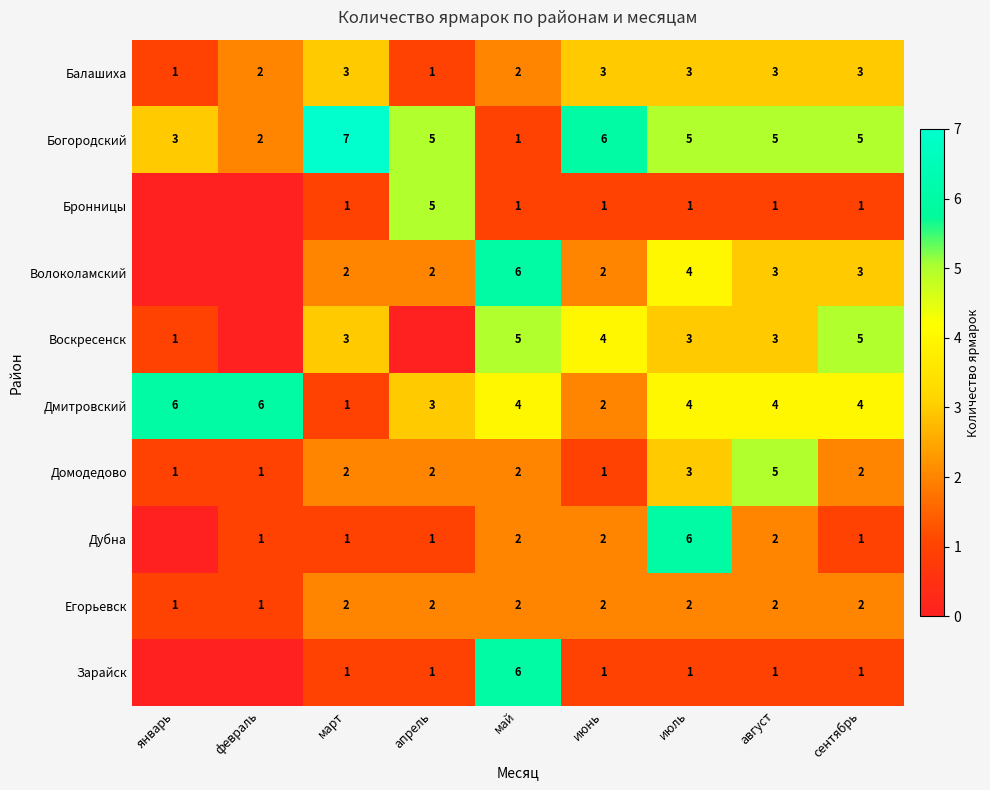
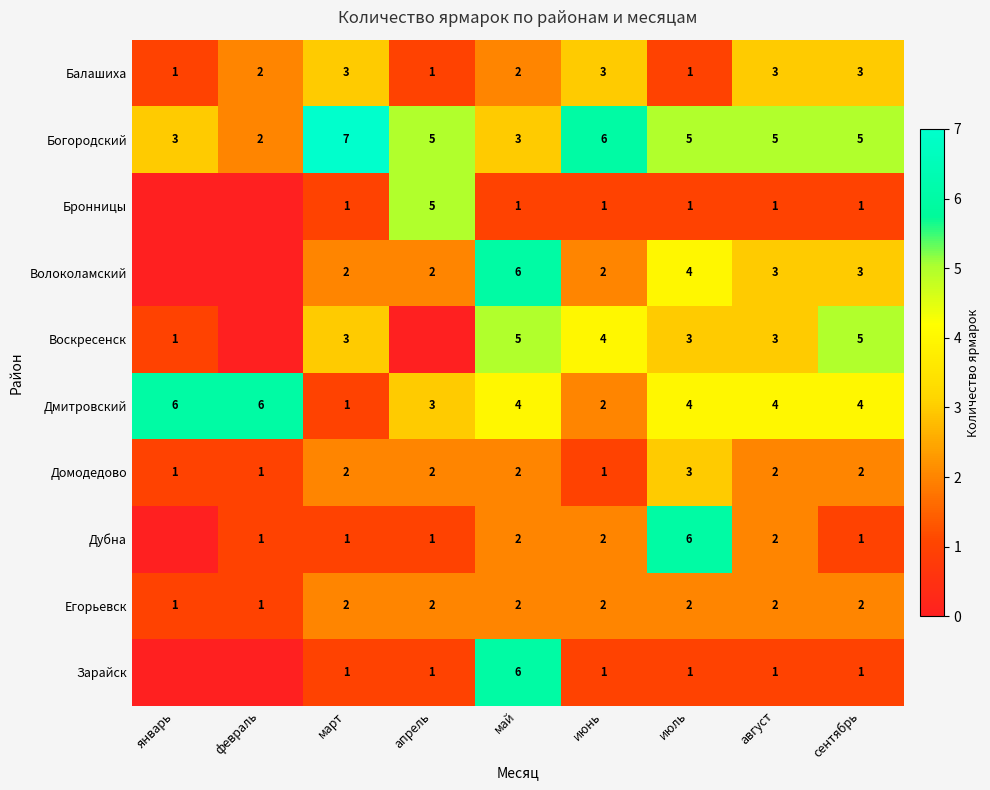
  {
    "Балашиха": {
      "январь": 1,
      "февраль": 2,
      "март": 3,
      "апрель": 1,
      "май": 2,
      "июнь": 3,
-     "июль": 3,
+     "июль": 1,
      "август": 3,
      "сентябрь": 3
    },
    "Богородский": {
      "январь": 3,
      "февраль": 2,
      "март": 7,
      "апрель": 5,
-     "май": 1,
+     "май": 3,
      "июнь": 6,
      "июль": 5,
      "август": 5,
      "сентябрь": 5
    },
    "Бронницы": {
      "март": 1,
      "апрель": 5,
      "май": 1,
      "июнь": 1,
      "июль": 1,
      "август": 1,
      "сентябрь": 1
    },
    "Волоколамский": {
      "март": 2,
      "апрель": 2,
      "май": 6,
      "июнь": 2,
      "июль": 4,
      "август": 3,
      "сентябрь": 3
    },
    "Воскресенск": {
      "январь": 1,
      "март": 3,
      "май": 5,
      "июнь": 4,
      "июль": 3,
      "август": 3,
      "сентябрь": 5
    },
    "Дмитровский": {
      "январь": 6,
      "февраль": 6,
      "март": 1,
      "апрель": 3,
      "май": 4,
      "июнь": 2,
      "июль": 4,
      "август": 4,
      "сентябрь": 4
    },
    "Домодедово": {
      "январь": 1,
      "февраль": 1,
      "март": 2,
      "апрель": 2,
      "май": 2,
      "июнь": 1,
      "июль": 3,
-     "август": 5,
+     "август": 2,
      "сентябрь": 2
    },
    "Дубна": {
      "февраль": 1,
      "март": 1,
      "апрель": 1,
      "май": 2,
      "июнь": 2,
      "июль": 6,
      "август": 2,
      "сентябрь": 1
    },
    "Егорьевск": {
      "январь": 1,
      "февраль": 1,
      "март": 2,
      "апрель": 2,
      "май": 2,
      "июнь": 2,
      "июль": 2,
      "август": 2,
      "сентябрь": 2
    },
    "Зарайск": {
      "март": 1,
      "апрель": 1,
      "май": 6,
      "июнь": 1,
      "июль": 1,
      "август": 1,
      "сентябрь": 1
    }
  }
